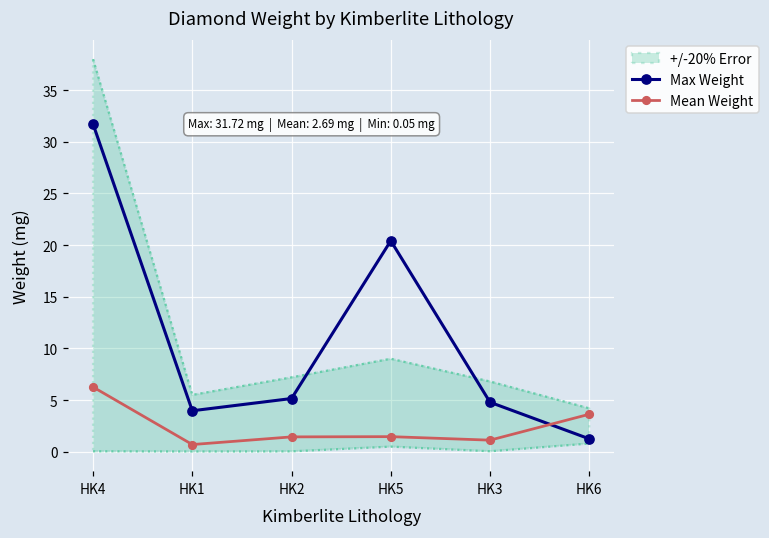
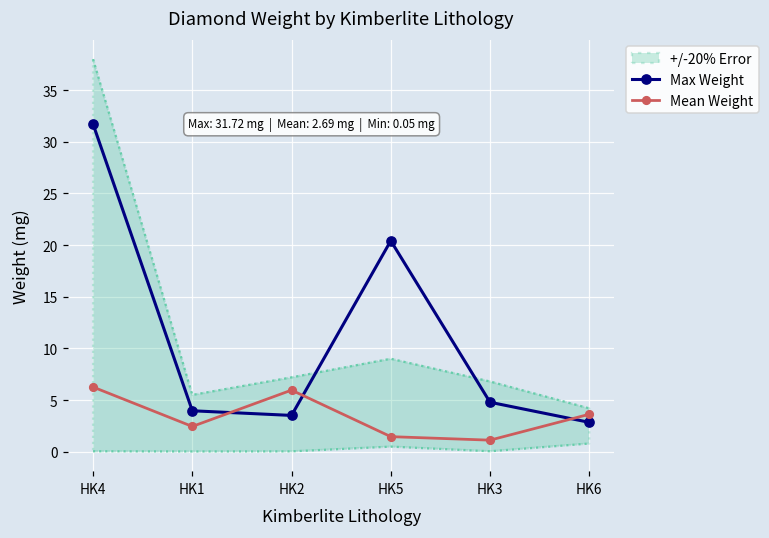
  {
    "Max Weight": {
      "HK4": 32,
      "HK1": 4,
-     "HK2": 5,
+     "HK2": 4,
      "HK5": 20,
      "HK3": 5,
-     "HK6": 1
+     "HK6": 3
    },
    "Mean Weight": {
      "HK4": 6,
-     "HK1": 1,
-     "HK2": 1,
+     "HK1": 2,
+     "HK2": 6,
      "HK5": 1,
      "HK3": 1,
      "HK6": 4
    }
  }
